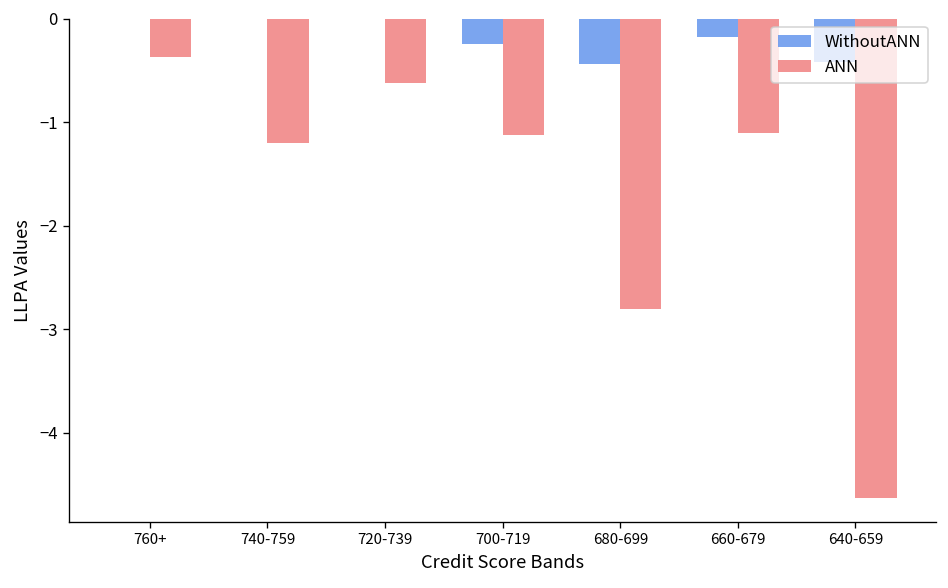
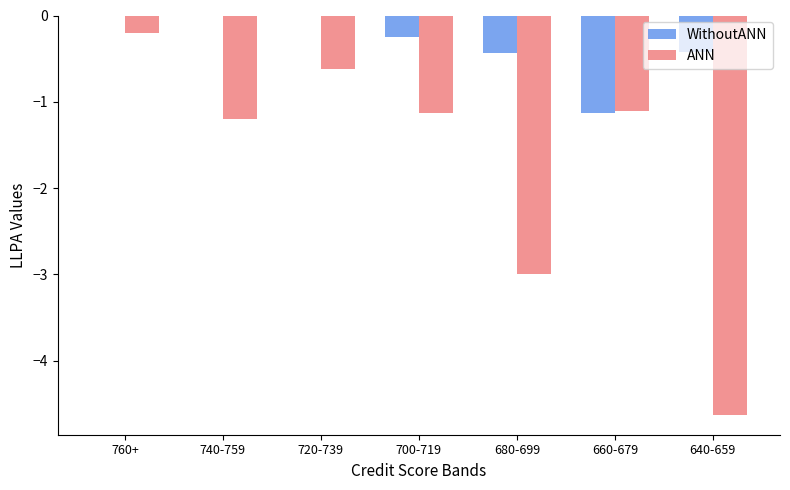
  {
    "WithoutANN": {
      "760+": 0.0,
      "740-759": 0.0,
      "720-739": 0.0,
      "700-719": -0.3,
      "680-699": -0.4,
-     "660-679": -0.2
+     "660-679": -1.1
    },
    "ANN": {
-     "760+": -0.4,
+     "760+": -0.2,
      "740-759": -1.2,
      "720-739": -0.6,
      "700-719": -1.1,
-     "680-699": -2.8,
+     "680-699": -3.0,
      "660-679": -1.1,
      "640-659": -4.6
    }
  }
